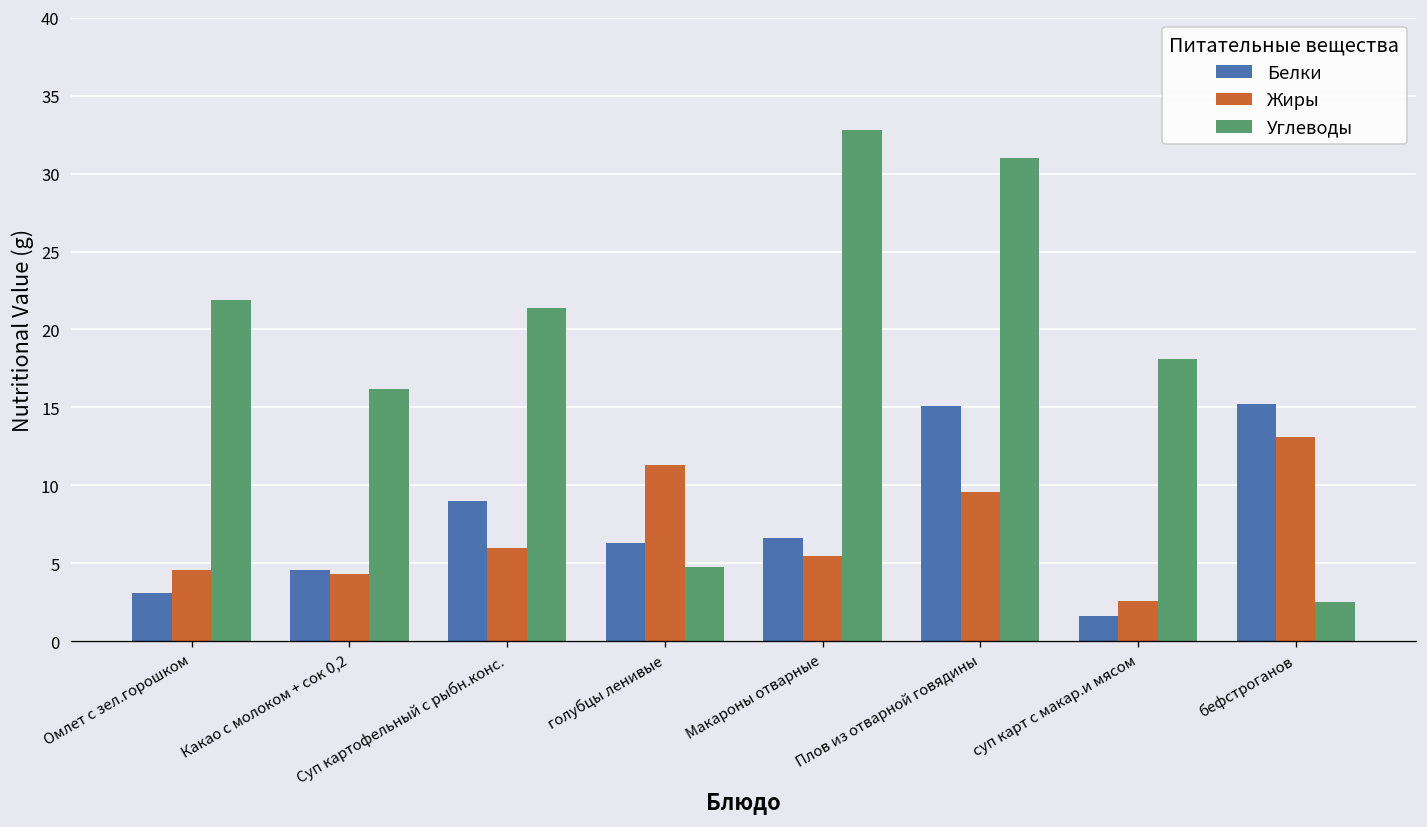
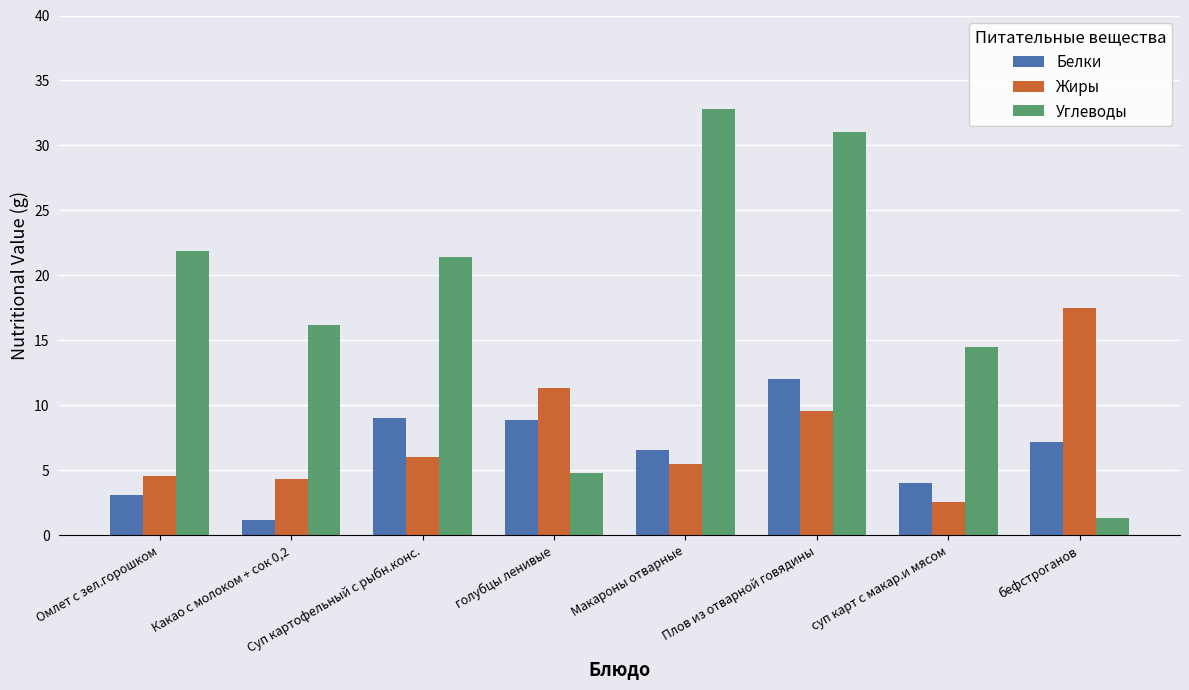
  {
    "Белки": {
      "Омлет с зел.горошком": 3.1,
-     "Какао с молоком + сок 0,2": 4.6,
+     "Какао с молоком + сок 0,2": 1.2,
      "Суп картофельный с рыбн.конс.": 9.0,
-     "голубцы ленивые": 6.3,
+     "голубцы ленивые": 8.9,
      "Макароны отварные": 6.6,
-     "Плов из отварной говядины": 15.1,
-     "суп карт с макар.и мясом": 1.6,
-     "бефстроганов": 15.2
+     "Плов из отварной говядины": 12.0,
+     "суп карт с макар.и мясом": 4.0,
+     "бефстроганов": 7.2
    },
    "Жиры": {
      "Омлет с зел.горошком": 4.6,
      "Какао с молоком + сок 0,2": 4.3,
      "Суп картофельный с рыбн.конс.": 6.0,
      "голубцы ленивые": 11.3,
      "Макароны отварные": 5.5,
      "Плов из отварной говядины": 9.6,
      "суп карт с макар.и мясом": 2.6,
-     "бефстроганов": 13.1
+     "бефстроганов": 17.5
    },
    "Углеводы": {
      "Омлет с зел.горошком": 21.9,
      "Какао с молоком + сок 0,2": 16.2,
      "Суп картофельный с рыбн.конс.": 21.4,
      "голубцы ленивые": 4.8,
      "Макароны отварные": 32.8,
      "Плов из отварной говядины": 31.0,
-     "суп карт с макар.и мясом": 18.1,
-     "бефстроганов": 2.5
+     "суп карт с макар.и мясом": 14.5,
+     "бефстроганов": 1.3
    }
  }
